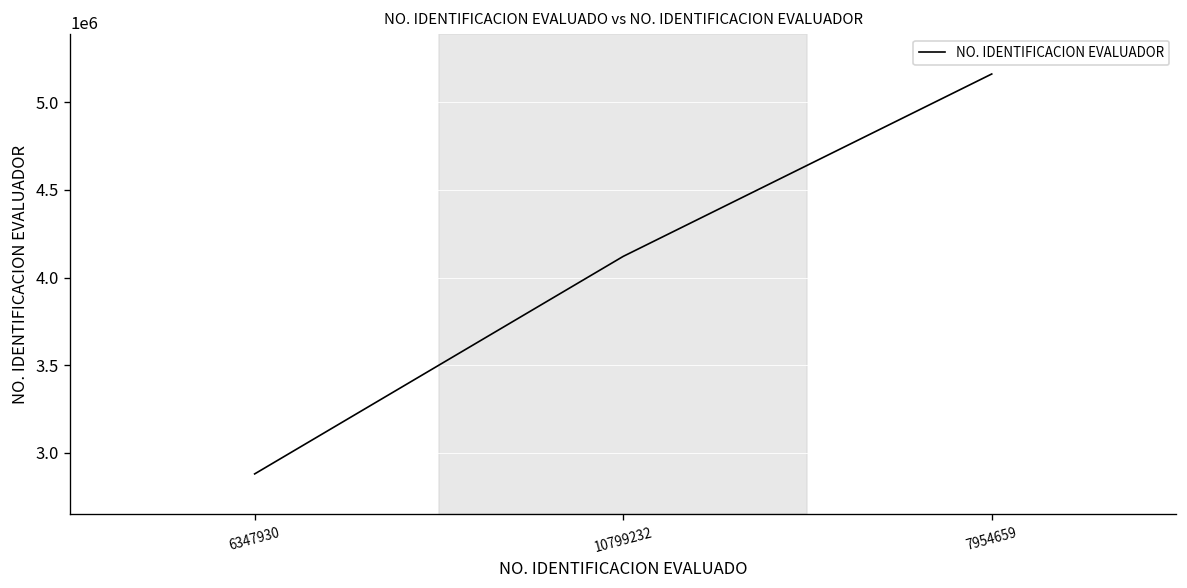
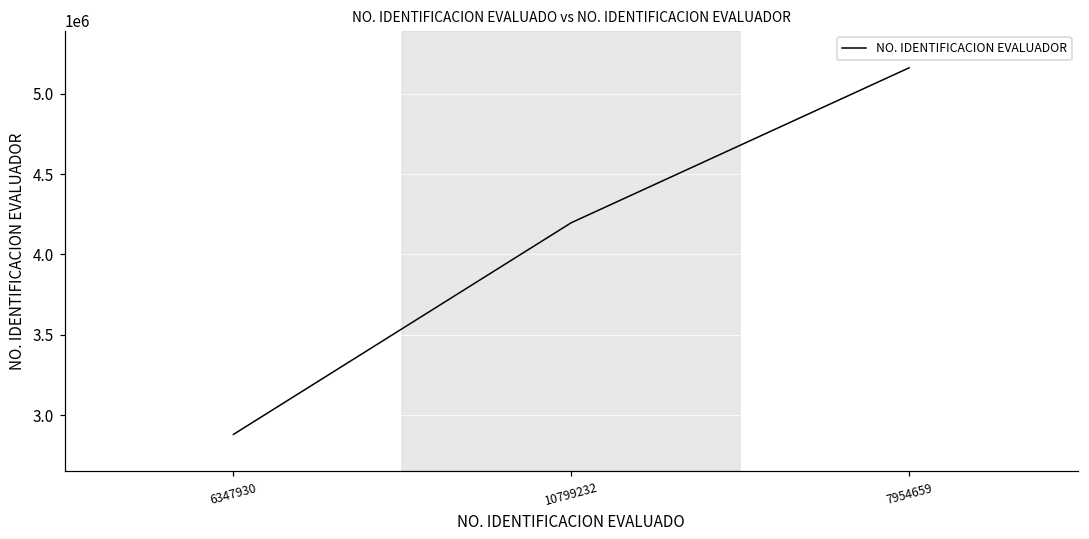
  {
    "6347930": 2880000,
-   "10799232": 4120000,
+   "10799232": 4200000,
    "7954659": 5160000
  }
